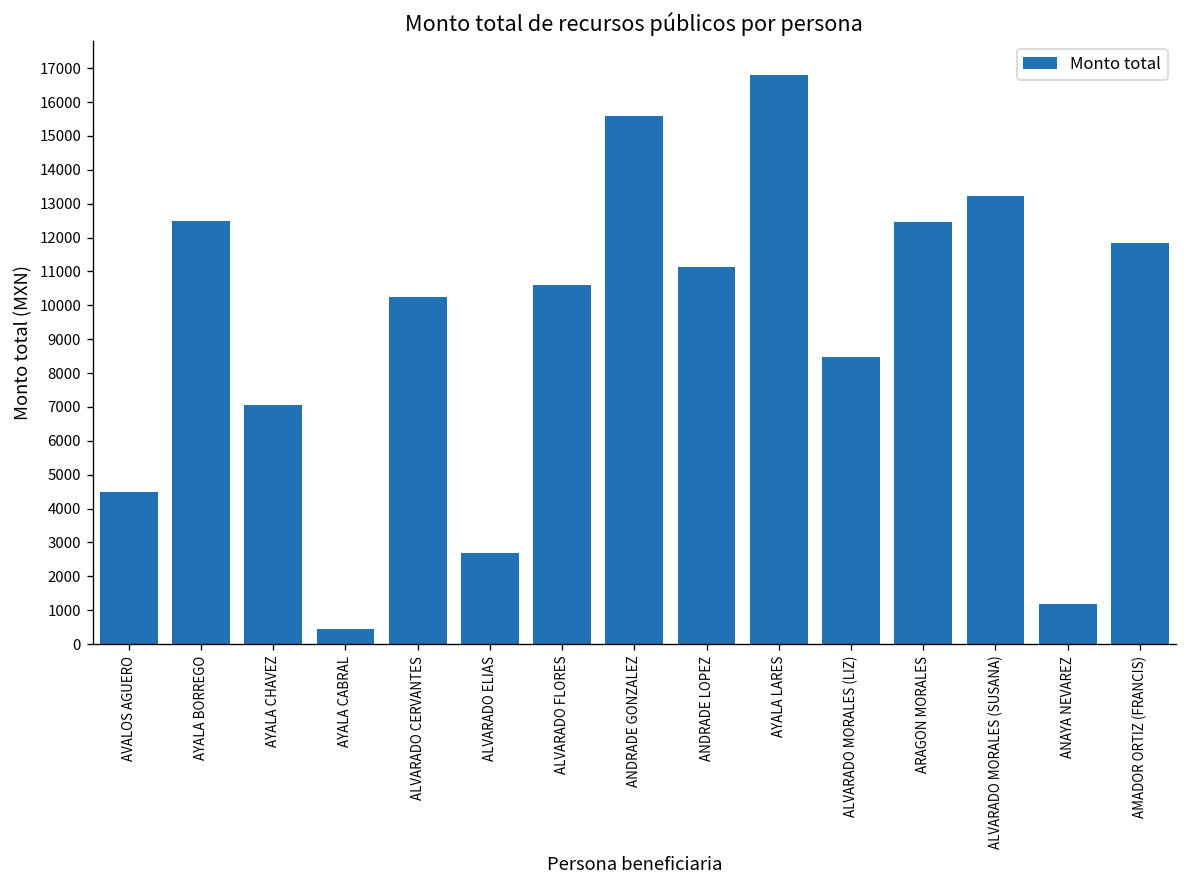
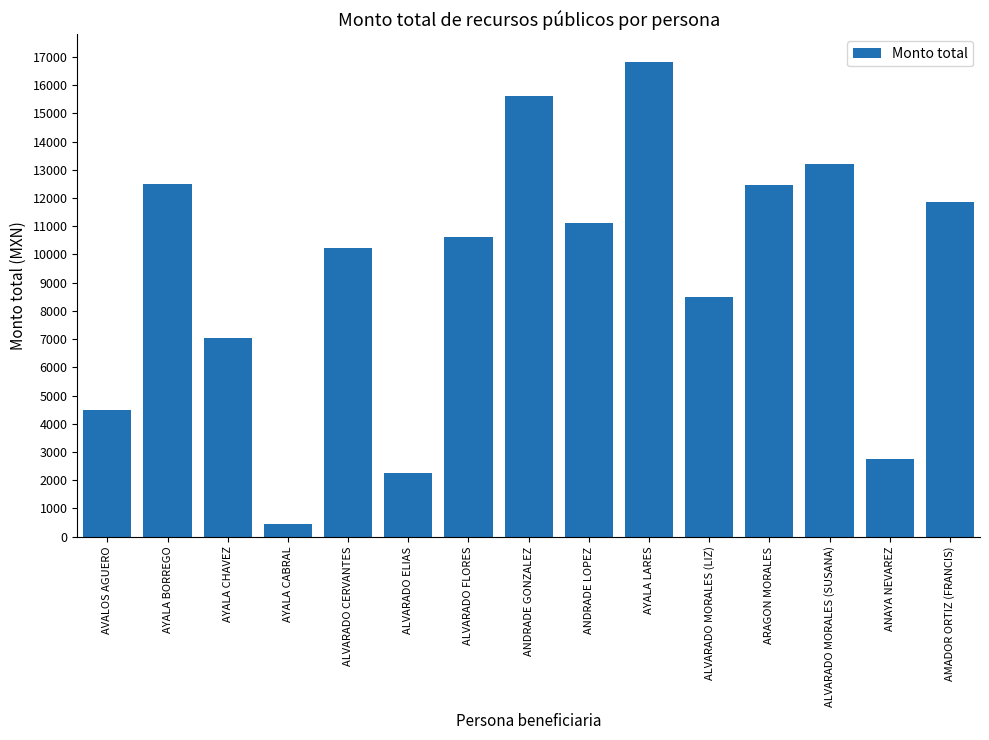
  {
    "AVALOS AGUERO": 4500,
    "AYALA BORREGO": 12500,
    "AYALA CHAVEZ": 7100,
    "AYALA CABRAL": 500,
    "ALVARADO CERVANTES": 10200,
-   "ALVARADO ELIAS": 2700,
+   "ALVARADO ELIAS": 2200,
    "ALVARADO FLORES": 10600,
    "ANDRADE GONZALEZ": 15600,
    "ANDRADE LOPEZ": 11100,
    "AYALA LARES": 16800,
    "ALVARADO MORALES (LIZ)": 8500,
    "ARAGON MORALES": 12500,
    "ALVARADO MORALES (SUSANA)": 13200,
-   "ANAYA NEVAREZ": 1200,
+   "ANAYA NEVAREZ": 2700,
    "AMADOR ORTIZ (FRANCIS)": 11900
  }
